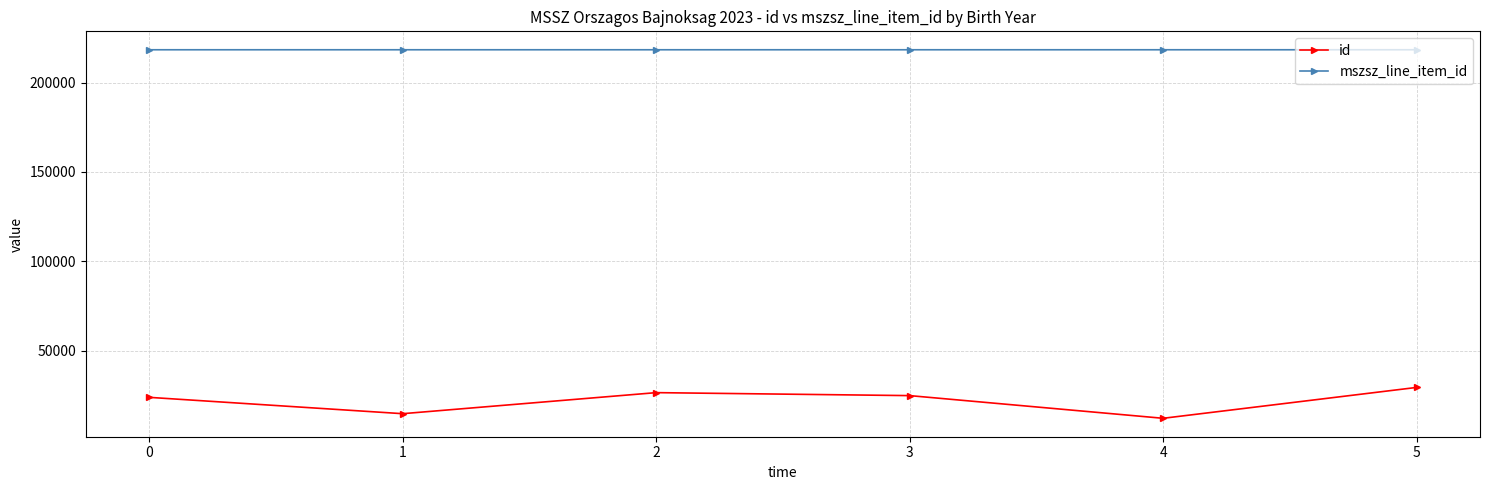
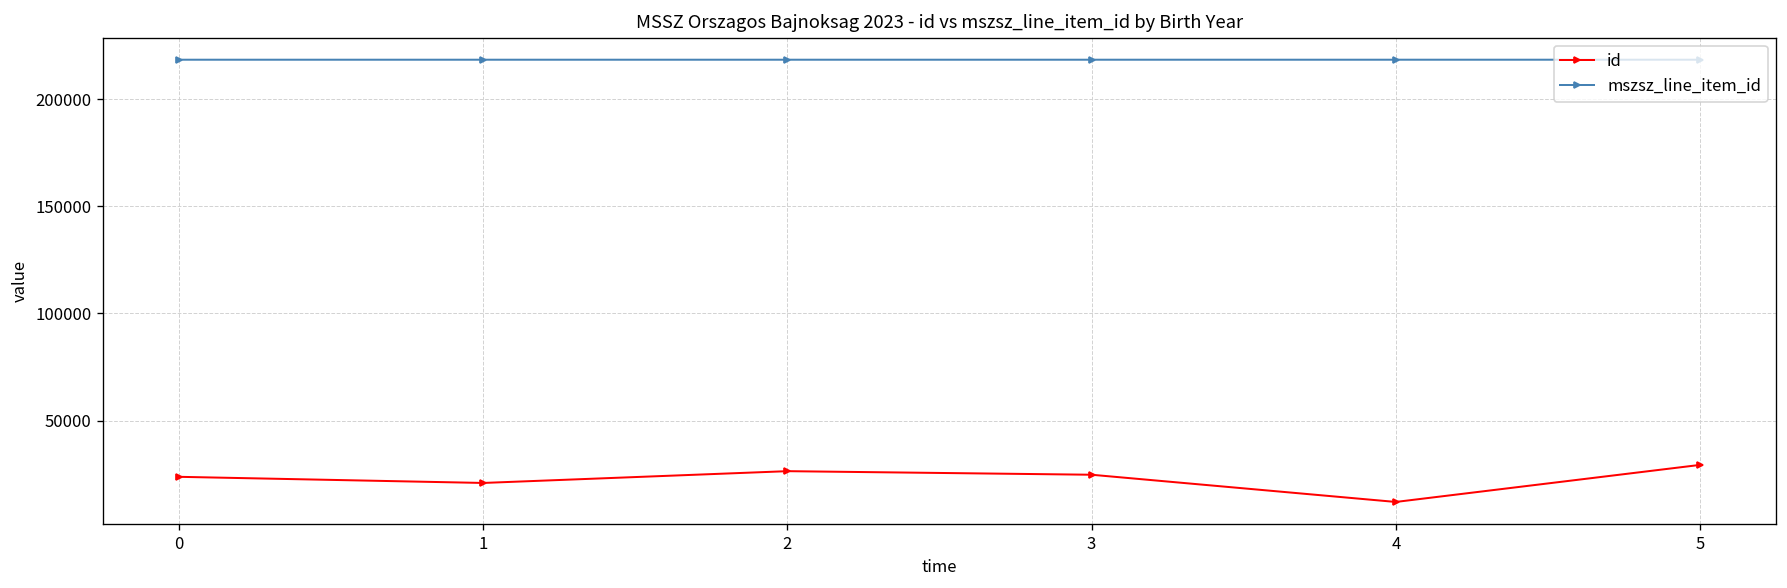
  {
    "id": {
      "0": 24000,
-     "1": 15000,
+     "1": 21000,
      "2": 26000,
      "3": 25000,
      "4": 12000,
      "5": 29000
    },
    "mszsz_line_item_id": {
      "0": 218000,
      "1": 218000,
      "2": 218000,
      "3": 218000,
      "4": 218000
    }
  }
